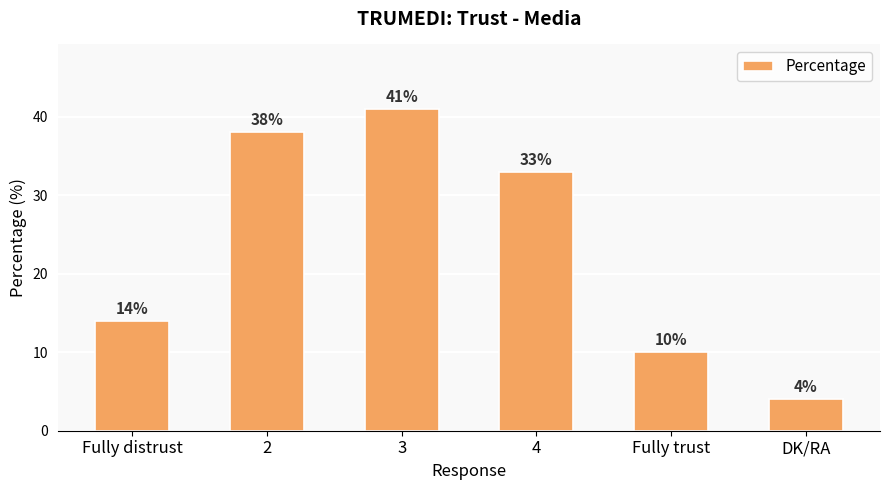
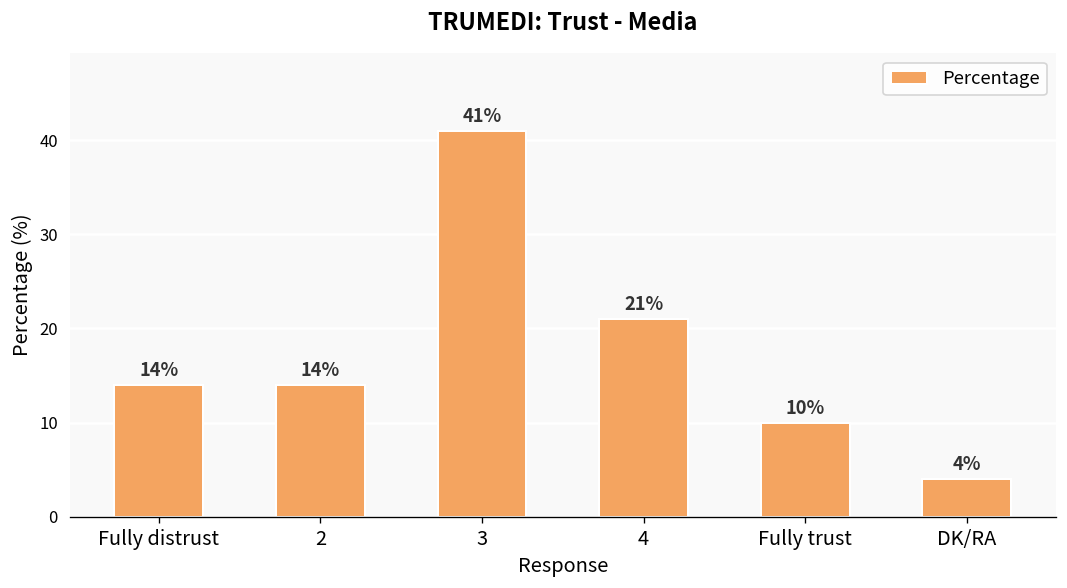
  {
    "Fully distrust": "14%",
-   "2": "38%",
+   "2": "14%",
    "3": "41%",
-   "4": "33%",
+   "4": "21%",
    "Fully trust": "10%",
    "DK/RA": "4%"
  }
